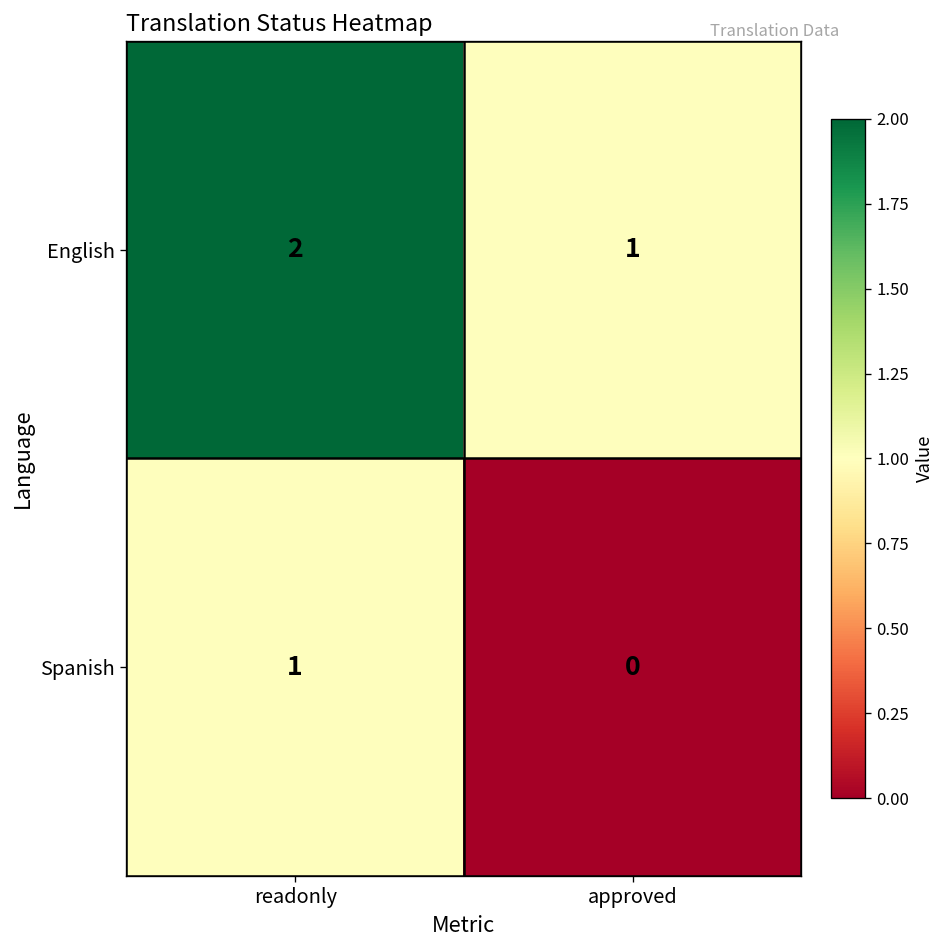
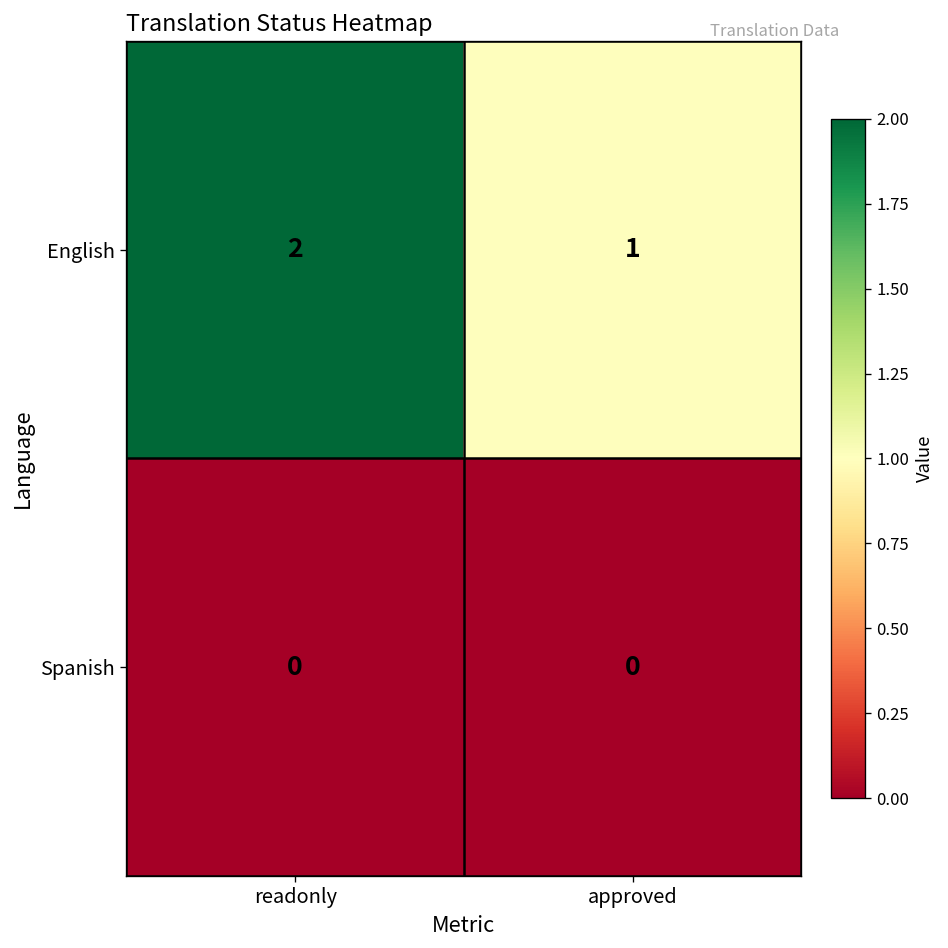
  {
    "English": {
      "readonly": 2,
      "approved": 1
    },
    "Spanish": {
-     "readonly": 1,
+     "readonly": 0,
      "approved": 0
    }
  }
